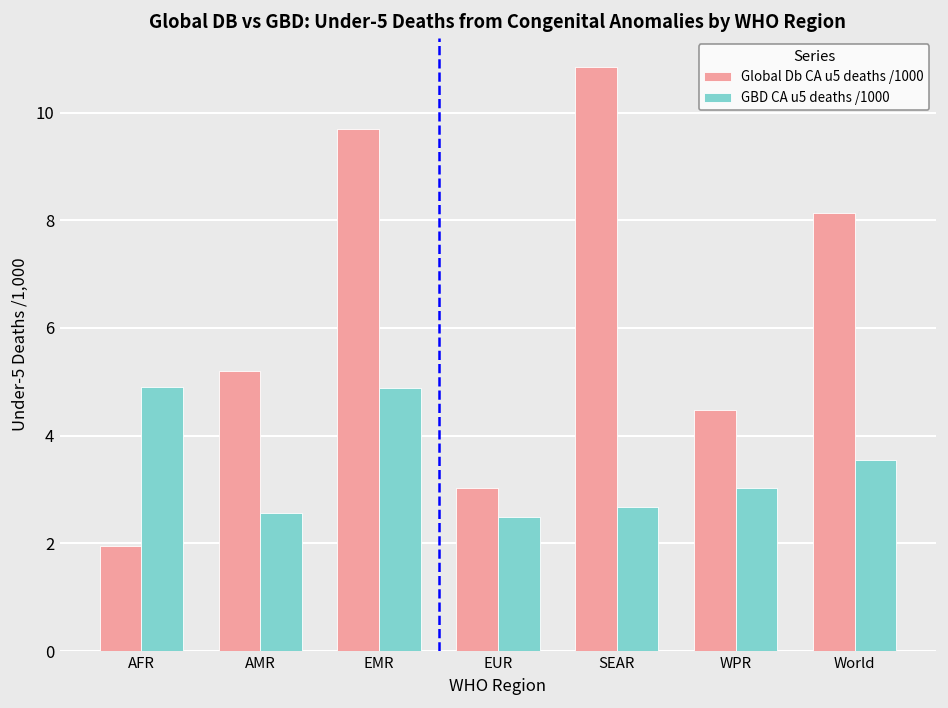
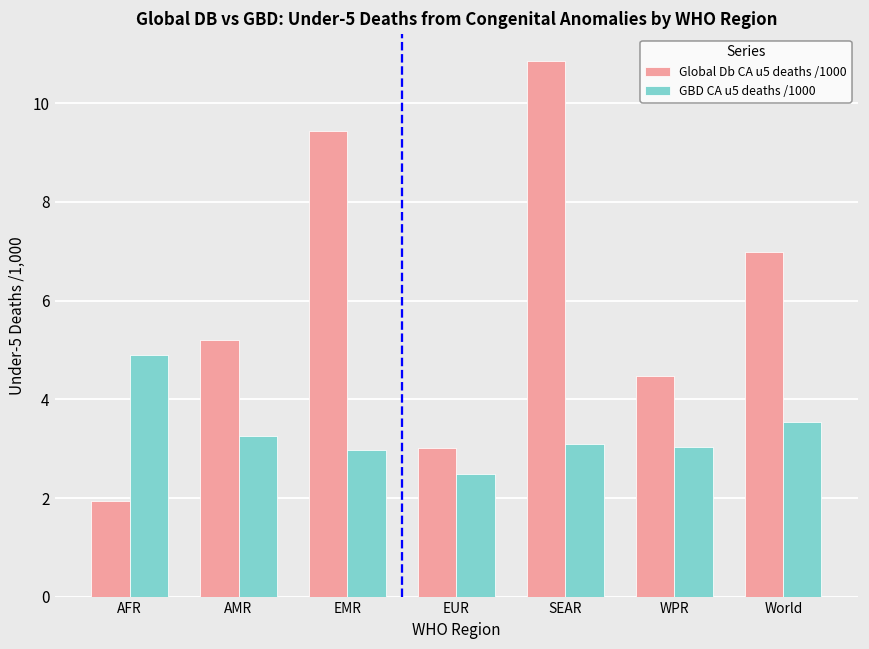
  {
    "Global Db CA u5 deaths /1000": {
      "AFR": 1.9,
      "AMR": 5.2,
-     "EMR": 9.7,
+     "EMR": 9.4,
      "EUR": 3.0,
      "SEAR": 10.8,
      "WPR": 4.5,
-     "World": 8.1
+     "World": 7.0
    },
    "GBD CA u5 deaths /1000": {
      "AFR": 4.9,
-     "AMR": 2.6,
-     "EMR": 4.9,
+     "AMR": 3.3,
+     "EMR": 3.0,
      "EUR": 2.5,
-     "SEAR": 2.7,
+     "SEAR": 3.1,
      "WPR": 3.0,
      "World": 3.6
    }
  }
